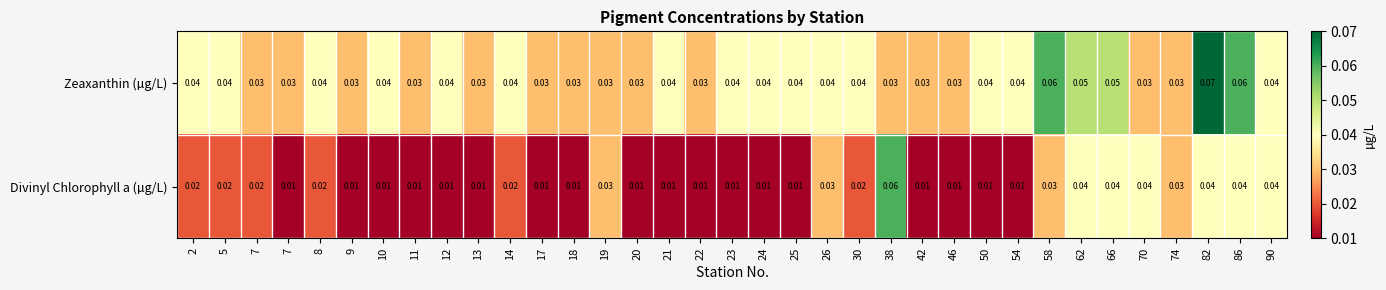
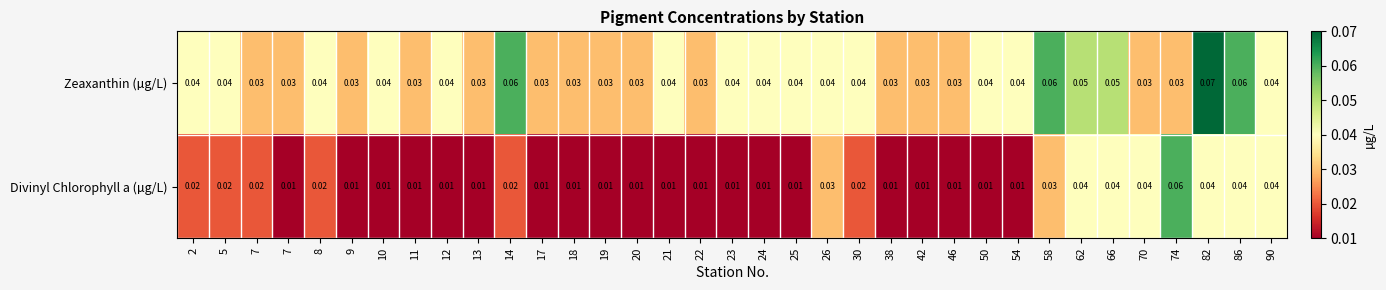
  {
    "Zeaxanthin (µg/L)": {
      "2": 0.04,
      "5": 0.04,
      "8": 0.04,
      "9": 0.03,
      "10": 0.04,
      "11": 0.03,
      "12": 0.04,
      "13": 0.03,
-     "14": 0.04,
+     "14": 0.06,
      "17": 0.03,
      "18": 0.03,
      "19": 0.03,
      "20": 0.03,
      "21": 0.04,
      "22": 0.03,
      "23": 0.04,
      "24": 0.04,
      "25": 0.04,
      "26": 0.04,
      "30": 0.04,
      "38": 0.03,
      "42": 0.03,
      "46": 0.03,
      "50": 0.04,
      "54": 0.04,
      "58": 0.06,
      "62": 0.05,
      "66": 0.05,
      "70": 0.03,
      "74": 0.03,
      "82": 0.07,
      "86": 0.06,
      "90": 0.04
    },
    "Divinyl Chlorophyll a (µg/L)": {
      "2": 0.02,
      "5": 0.02,
      "8": 0.02,
      "9": 0.01,
      "10": 0.01,
      "11": 0.01,
      "12": 0.01,
      "13": 0.01,
      "14": 0.02,
      "17": 0.01,
      "18": 0.01,
-     "19": 0.03,
+     "19": 0.01,
      "20": 0.01,
      "21": 0.01,
      "22": 0.01,
      "23": 0.01,
      "24": 0.01,
      "25": 0.01,
      "26": 0.03,
      "30": 0.02,
-     "38": 0.06,
+     "38": 0.01,
      "42": 0.01,
      "46": 0.01,
      "50": 0.01,
      "54": 0.01,
      "58": 0.03,
      "62": 0.04,
      "66": 0.04,
      "70": 0.04,
-     "74": 0.03,
+     "74": 0.06,
      "82": 0.04,
      "86": 0.04,
      "90": 0.04
    }
  }
